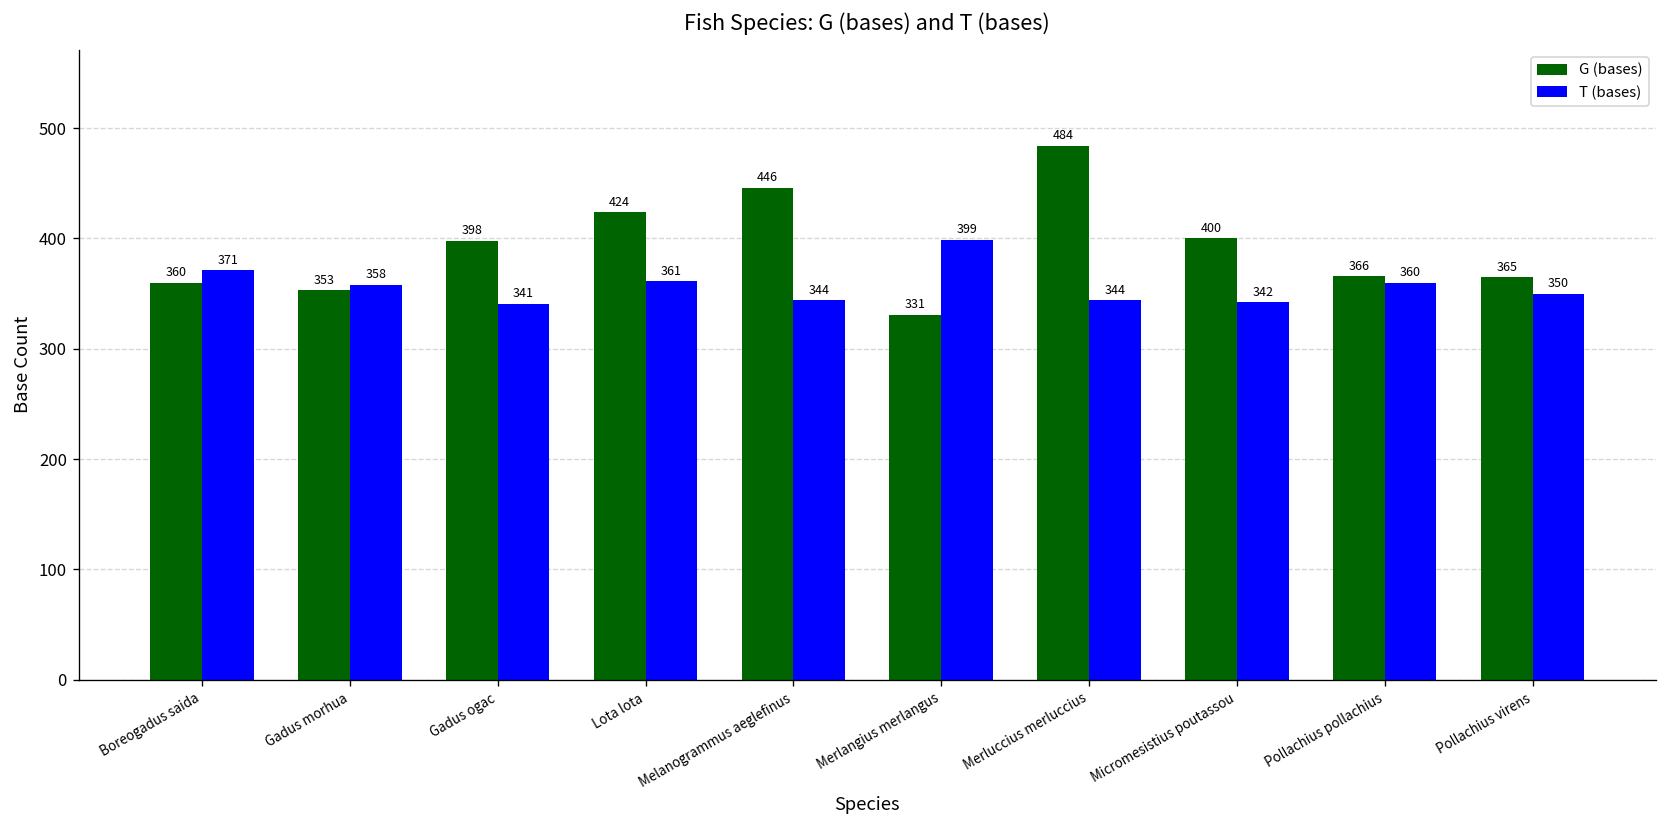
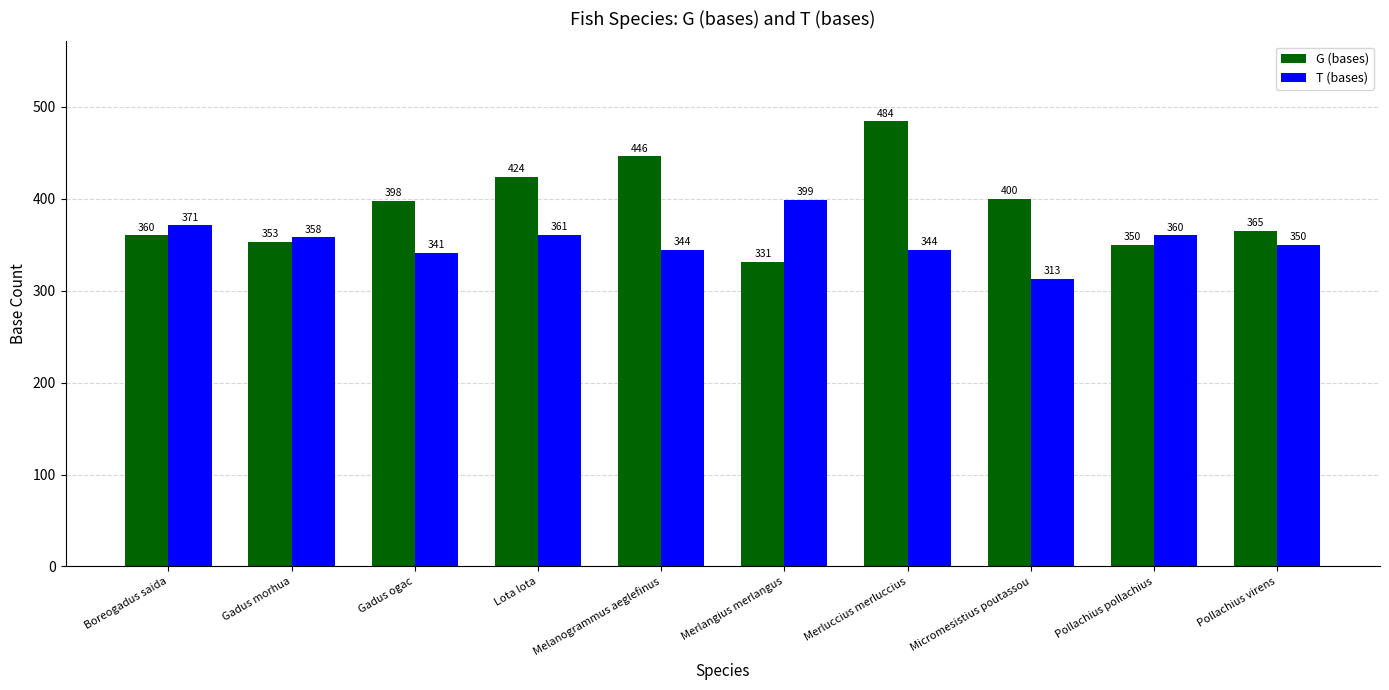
  {
    "G (bases)": {
      "Boreogadus saida": 360,
      "Gadus morhua": 353,
      "Gadus ogac": 398,
      "Lota lota": 424,
      "Melanogrammus aeglefinus": 446,
      "Merlangius merlangus": 331,
      "Merluccius merluccius": 484,
      "Micromesistius poutassou": 400,
-     "Pollachius pollachius": 366,
+     "Pollachius pollachius": 350,
      "Pollachius virens": 365
    },
    "T (bases)": {
      "Boreogadus saida": 371,
      "Gadus morhua": 358,
      "Gadus ogac": 341,
      "Lota lota": 361,
      "Melanogrammus aeglefinus": 344,
      "Merlangius merlangus": 399,
      "Merluccius merluccius": 344,
-     "Micromesistius poutassou": 342,
+     "Micromesistius poutassou": 313,
      "Pollachius pollachius": 360,
      "Pollachius virens": 350
    }
  }
